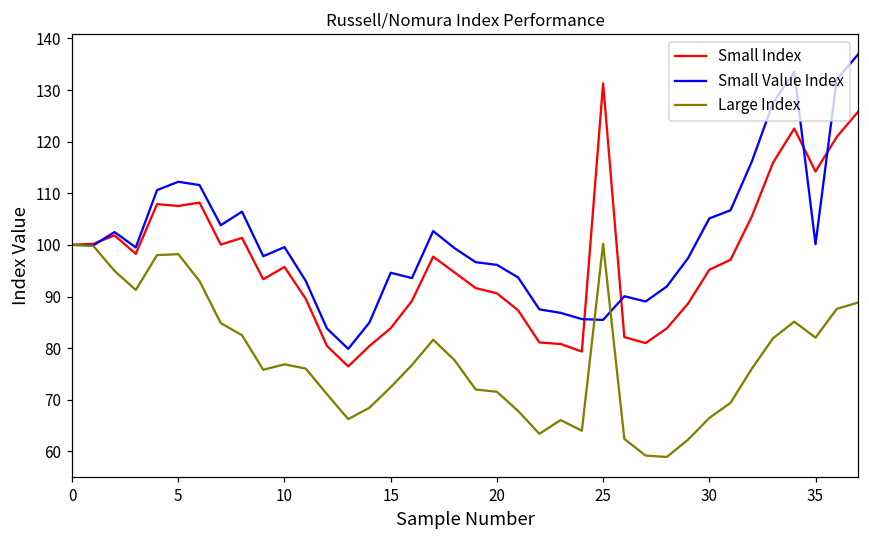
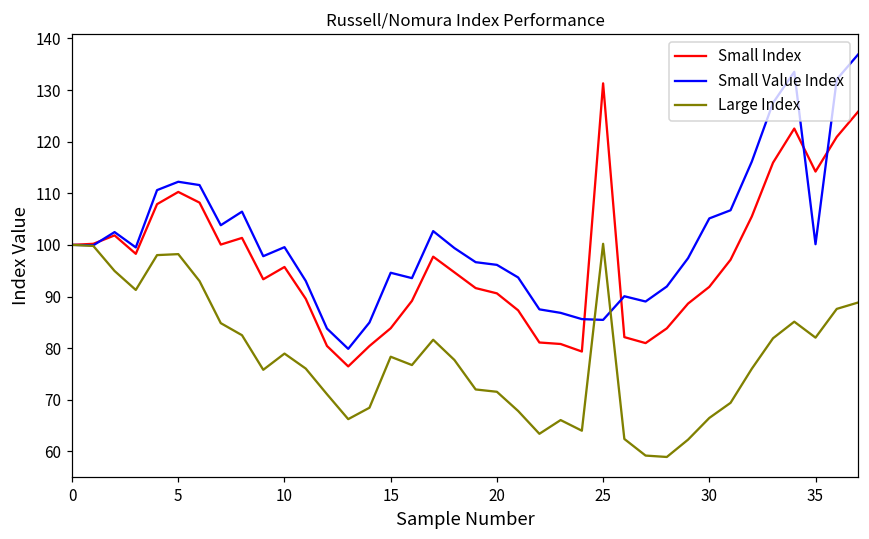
  {
    "Small Index": {
-     "5": 108,
+     "5": 110,
      "10": 96,
      "15": 84,
      "20": 91,
      "25": 131,
-     "30": 95,
+     "30": 92,
      "35": 114
    },
    "Small Value Index": {
      "5": 112,
      "10": 100,
      "15": 95,
      "20": 96,
      "25": 85,
      "30": 105,
      "35": 100
    },
    "Large Index": {
      "5": 98,
-     "10": 77,
-     "15": 72,
+     "10": 79,
+     "15": 78,
      "20": 72,
      "25": 100,
      "30": 66,
      "35": 82
    }
  }
